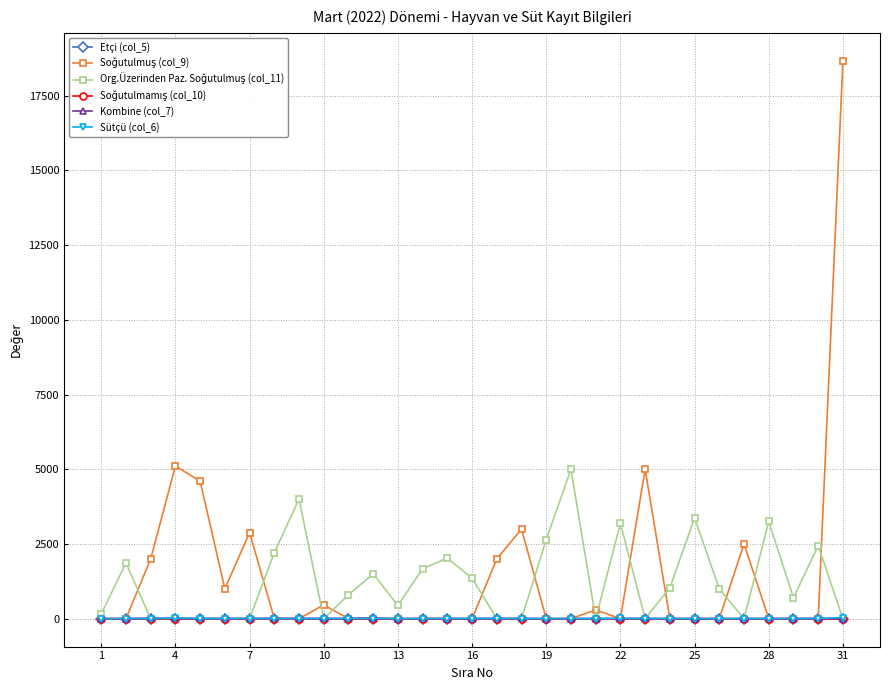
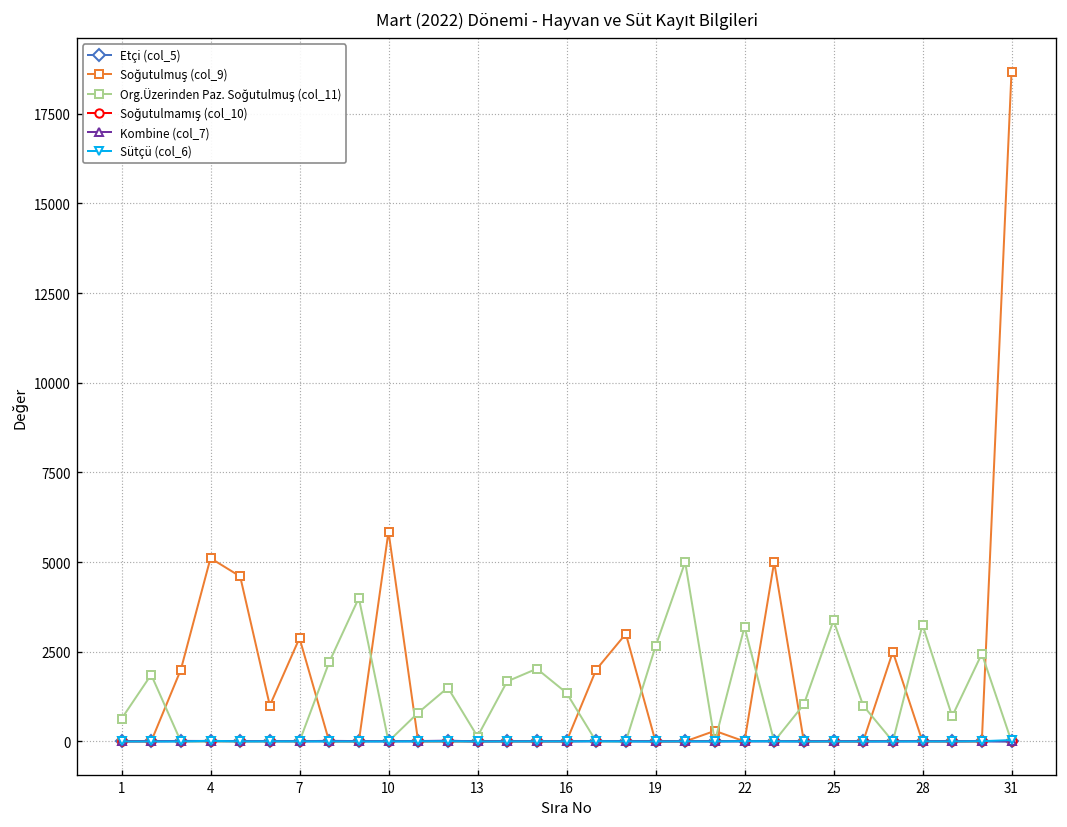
  {
    "Soğutulmuş (col_9)": {
      "4": 5100,
      "7": 2900,
-     "10": 500,
+     "10": 5900,
      "31": 18700
    },
    "Org.Üzerinden Paz. Soğutulmuş (col_11)": {
-     "1": 200,
-     "13": 400,
+     "1": 600,
+     "13": 100,
      "16": 1400,
      "19": 2600,
      "22": 3200,
      "25": 3400,
      "28": 3300
    }
  }
